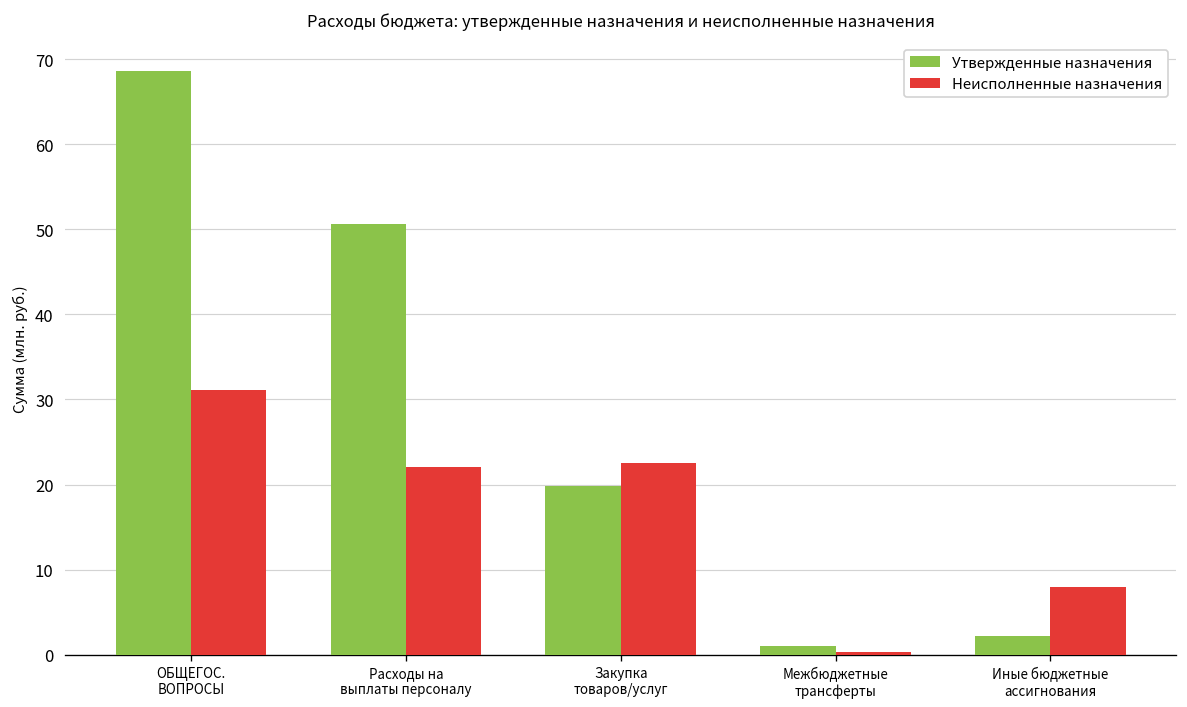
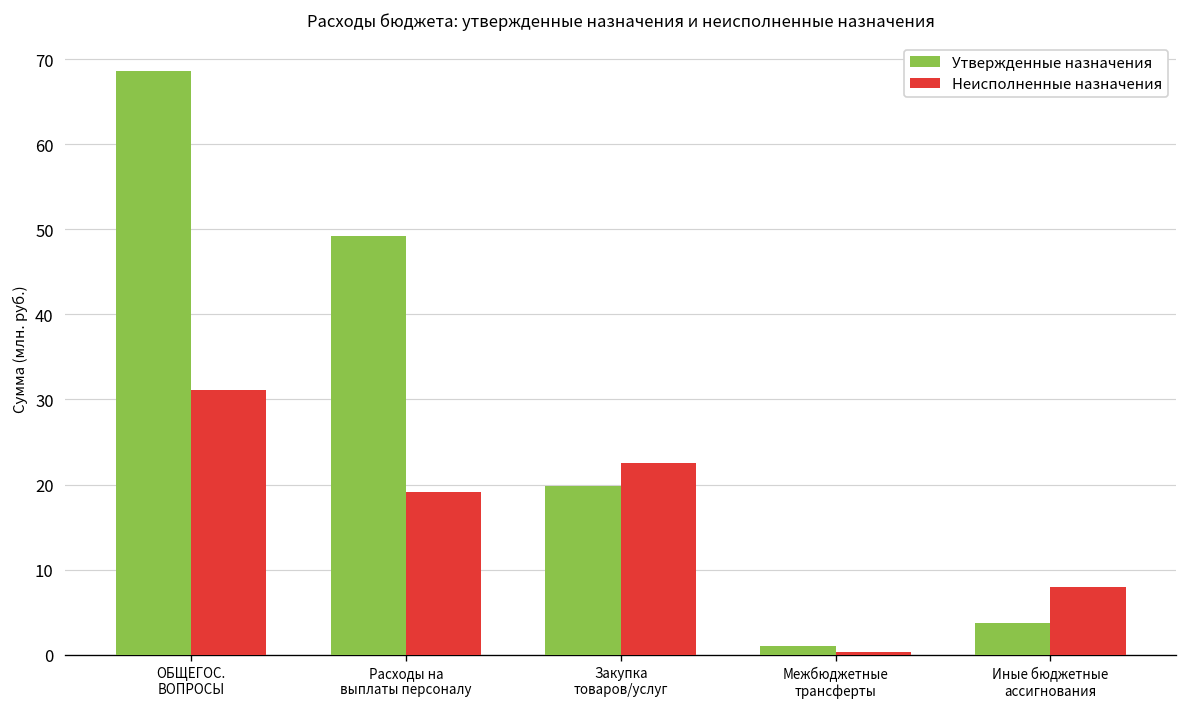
  {
    "Утвержденные назначения": {
      "ОБЩЕГОС. ВОПРОСЫ": 69,
-     "Расходы на выплаты персоналу": 51,
+     "Расходы на выплаты персоналу": 49,
      "Закупка товаров/услуг": 20,
      "Межбюджетные трансферты": 1,
-     "Иные бюджетные ассигнования": 2
+     "Иные бюджетные ассигнования": 4
    },
    "Неисполненные назначения": {
      "ОБЩЕГОС. ВОПРОСЫ": 31,
-     "Расходы на выплаты персоналу": 22,
+     "Расходы на выплаты персоналу": 19,
      "Закупка товаров/услуг": 23,
      "Иные бюджетные ассигнования": 8
    }
  }
